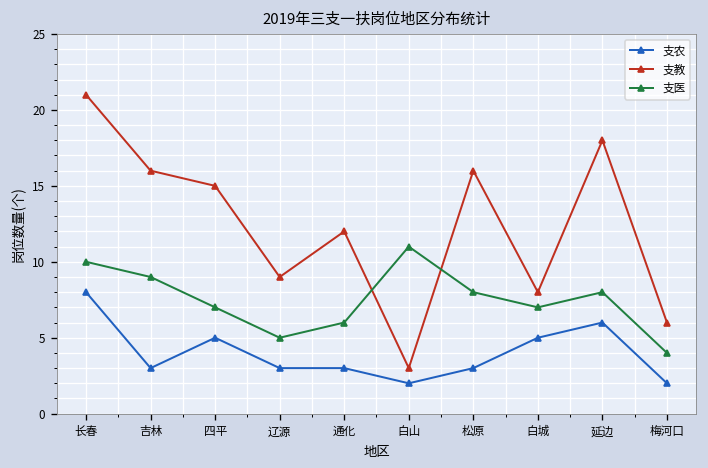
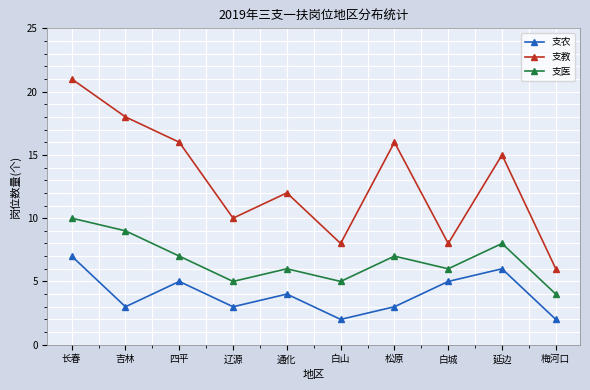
  {
    "支农": {
-     "长春": 8,
+     "长春": 7,
      "吉林": 3,
      "四平": 5,
      "辽源": 3,
-     "通化": 3,
+     "通化": 4,
      "白山": 2,
      "松原": 3,
      "白城": 5,
      "延边": 6,
      "梅河口": 2
    },
    "支教": {
      "长春": 21,
-     "吉林": 16,
-     "四平": 15,
-     "辽源": 9,
+     "吉林": 18,
+     "四平": 16,
+     "辽源": 10,
      "通化": 12,
-     "白山": 3,
+     "白山": 8,
      "松原": 16,
      "白城": 8,
-     "延边": 18,
+     "延边": 15,
      "梅河口": 6
    },
    "支医": {
      "长春": 10,
      "吉林": 9,
      "四平": 7,
      "辽源": 5,
      "通化": 6,
-     "白山": 11,
-     "松原": 8,
-     "白城": 7,
+     "白山": 5,
+     "松原": 7,
+     "白城": 6,
      "延边": 8,
      "梅河口": 4
    }
  }
